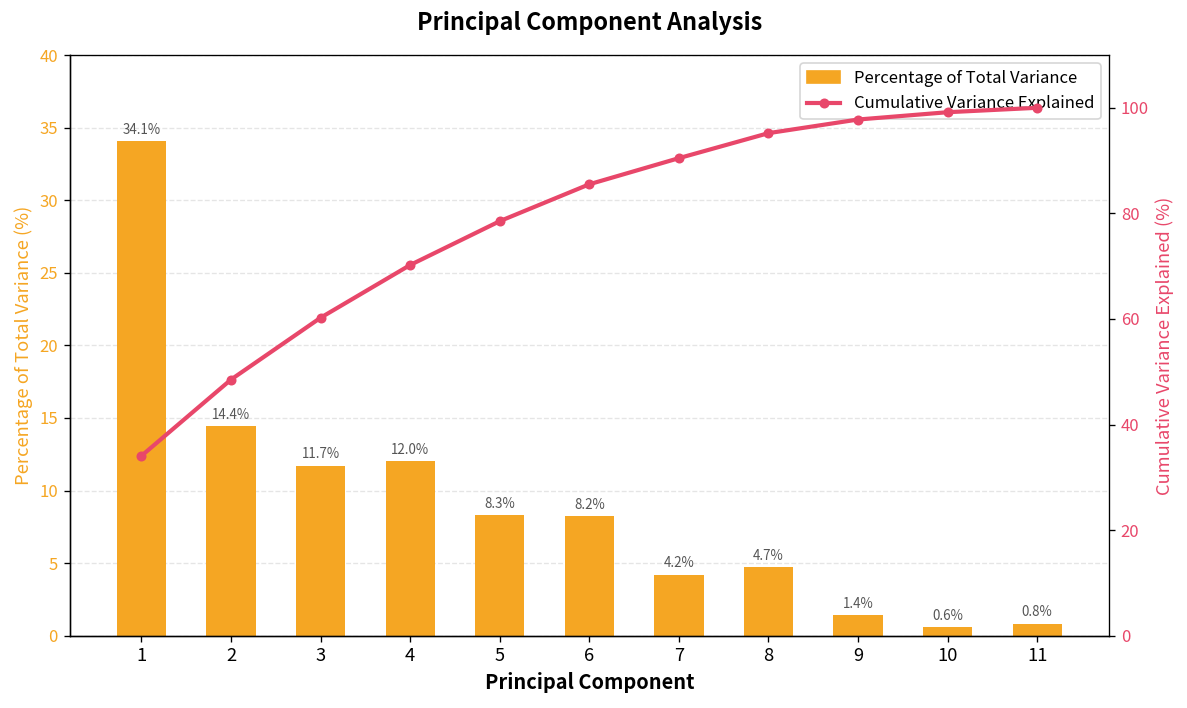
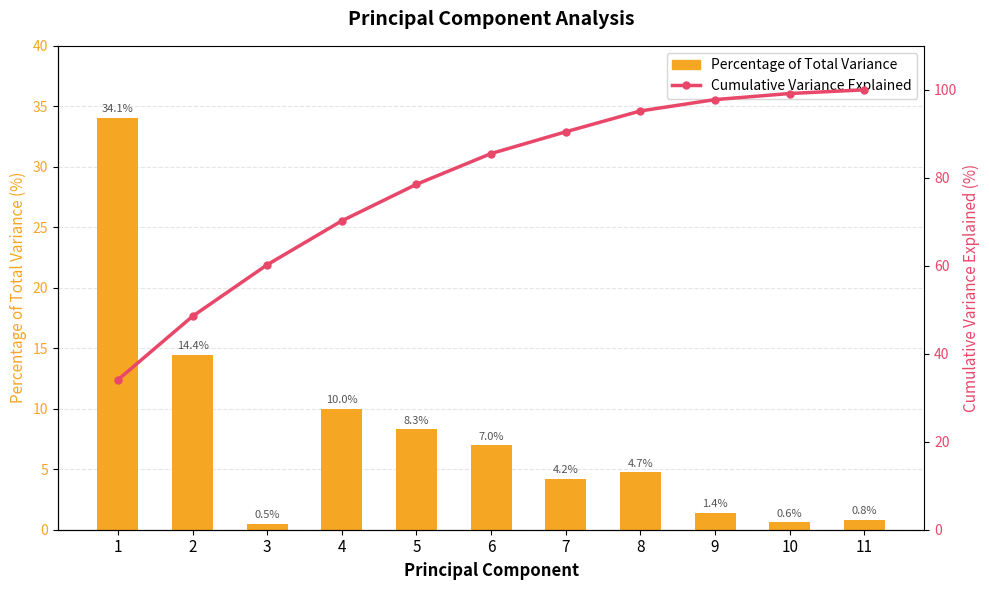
  {
    "Percentage of Total Variance": {
      "1": "34.1%",
      "2": "14.4%",
-     "3": "11.7%",
-     "4": "12.0%",
+     "3": "0.5%",
+     "4": "10.0%",
      "5": "8.3%",
-     "6": "8.2%",
+     "6": "7.0%",
      "7": "4.2%",
      "8": "4.7%",
      "9": "1.4%",
      "10": "0.6%",
      "11": "0.8%"
    }
  }
